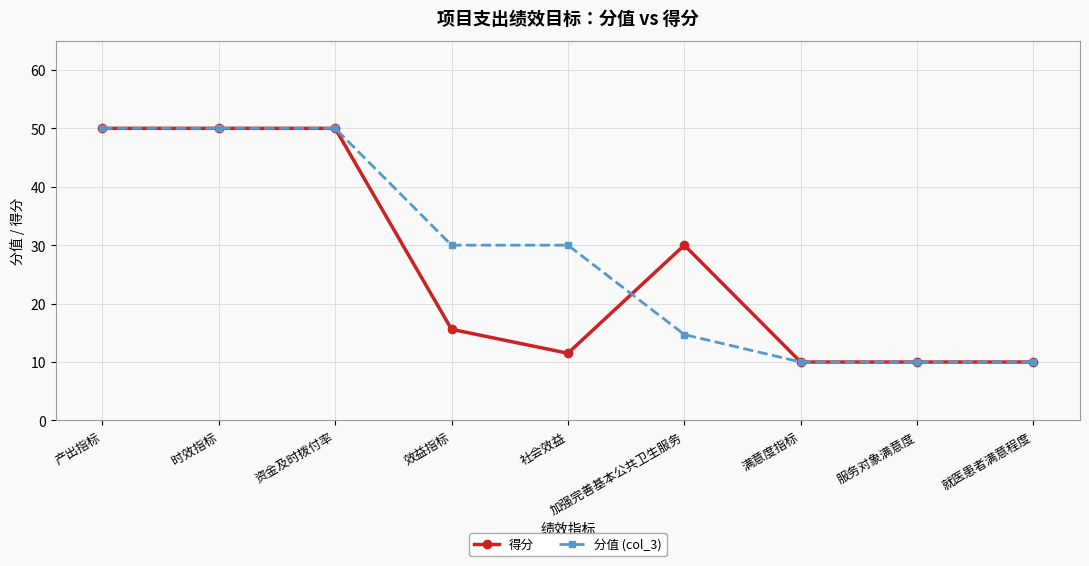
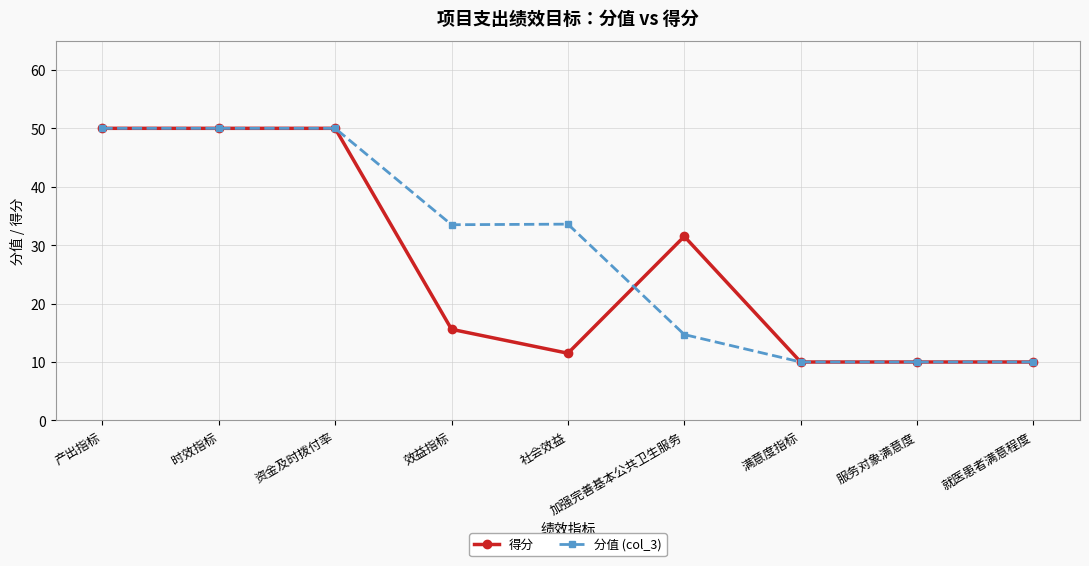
  {
    "得分": {
      "效益指标": 16,
      "社会效益": 12,
-     "加强完善基本公共卫生服务": 30
+     "加强完善基本公共卫生服务": 32
    },
    "分值 (col_3)": {
-     "效益指标": 30,
-     "社会效益": 30,
+     "效益指标": 34,
+     "社会效益": 34,
      "加强完善基本公共卫生服务": 15
    }
  }
